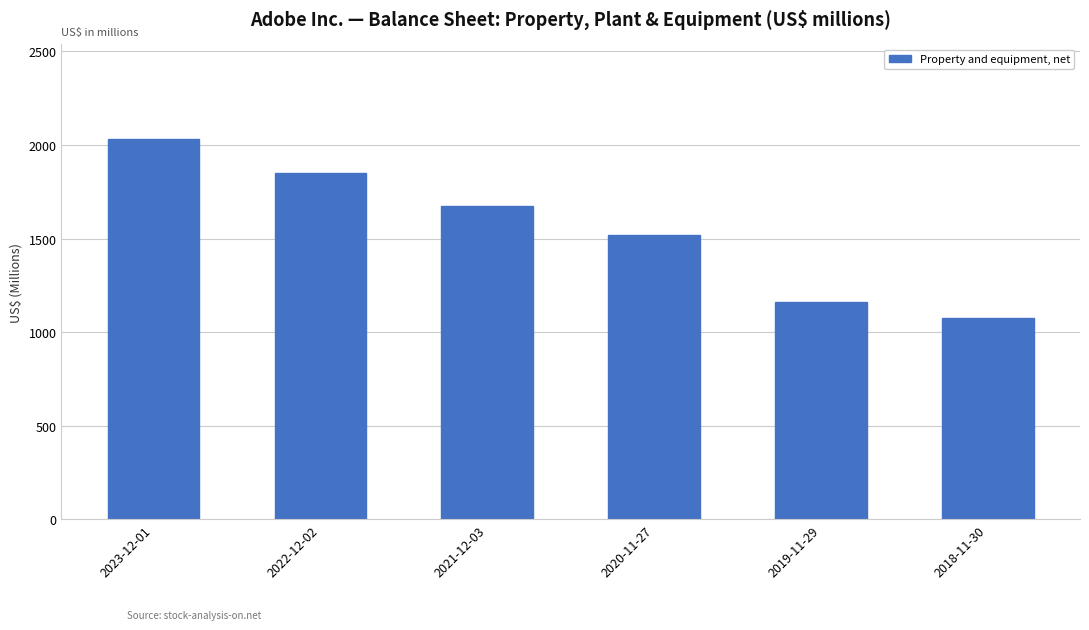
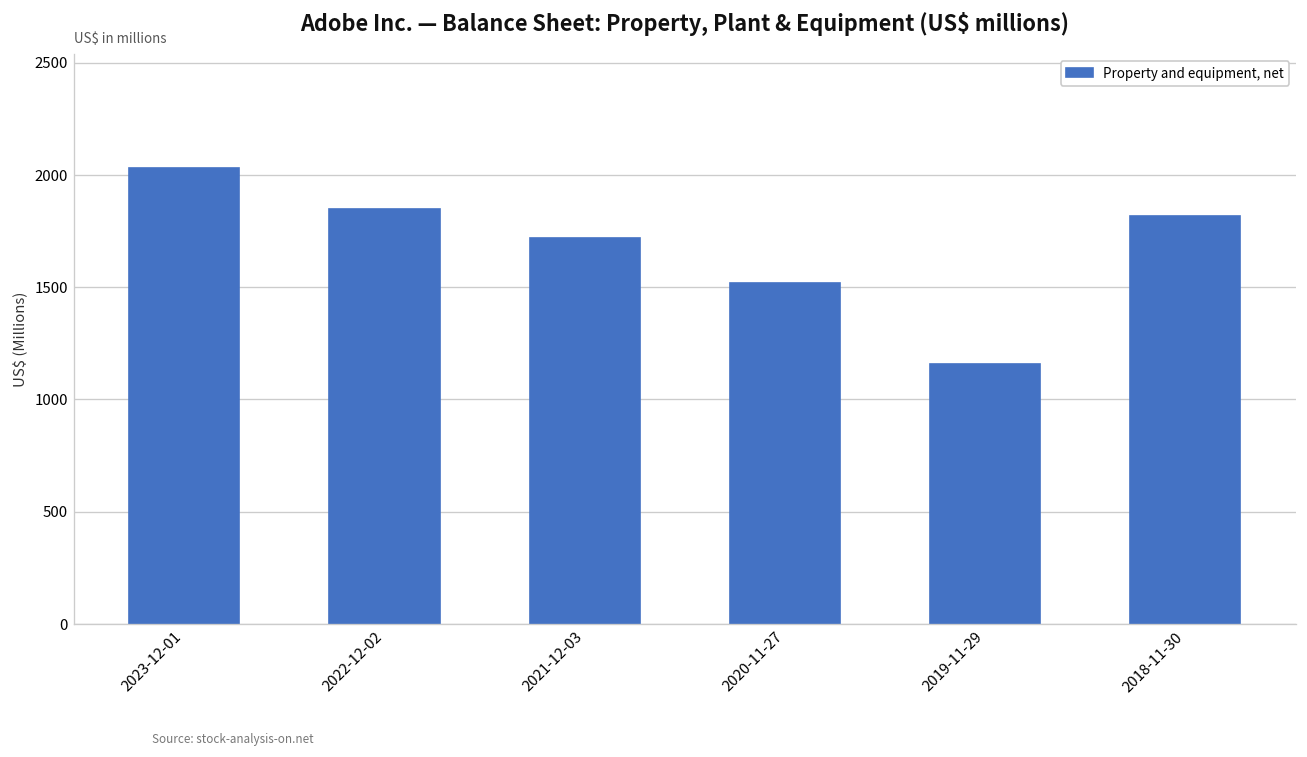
  {
    "2023-12-01": 2030,
    "2022-12-02": 1850,
-   "2021-12-03": 1670,
+   "2021-12-03": 1720,
    "2020-11-27": 1520,
    "2019-11-29": 1160,
-   "2018-11-30": 1080
+   "2018-11-30": 1820
  }
